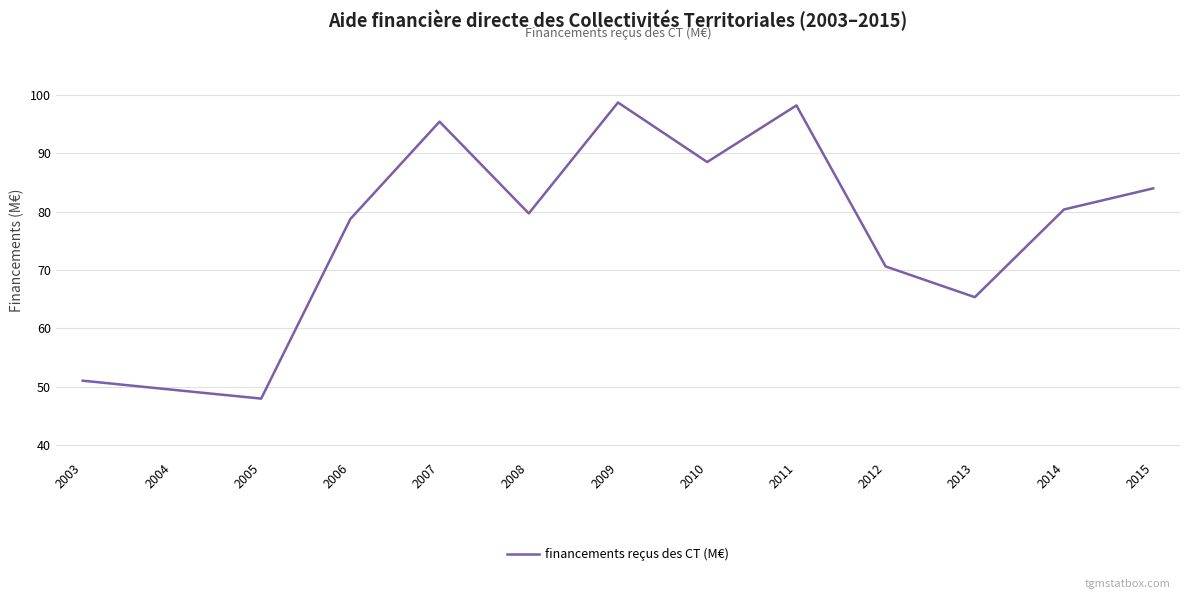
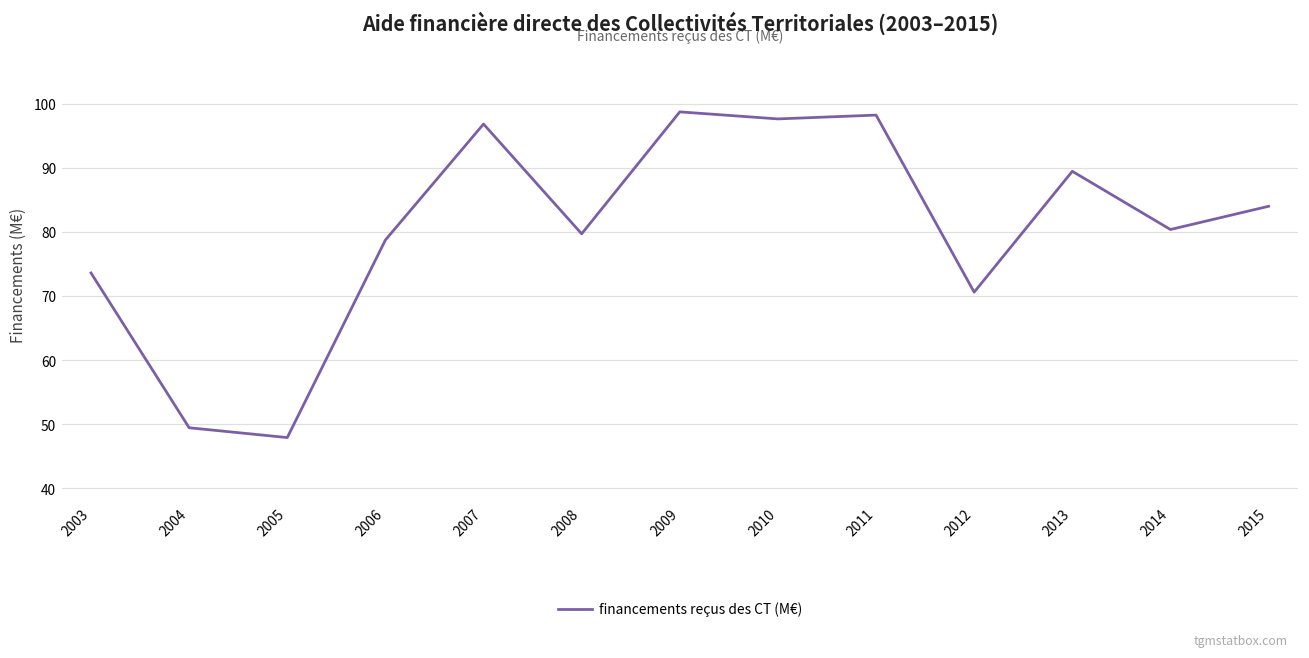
  {
-   "2003": 51,
+   "2003": 74,
    "2004": 49,
    "2005": 48,
    "2006": 79,
-   "2007": 95,
+   "2007": 97,
    "2008": 80,
    "2009": 99,
-   "2010": 89,
+   "2010": 98,
    "2011": 98,
    "2012": 71,
-   "2013": 65,
+   "2013": 89,
    "2014": 80,
    "2015": 84
  }
